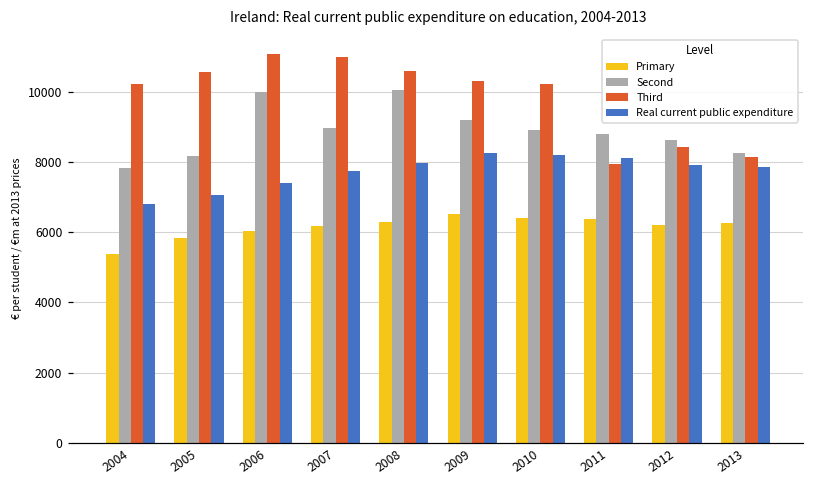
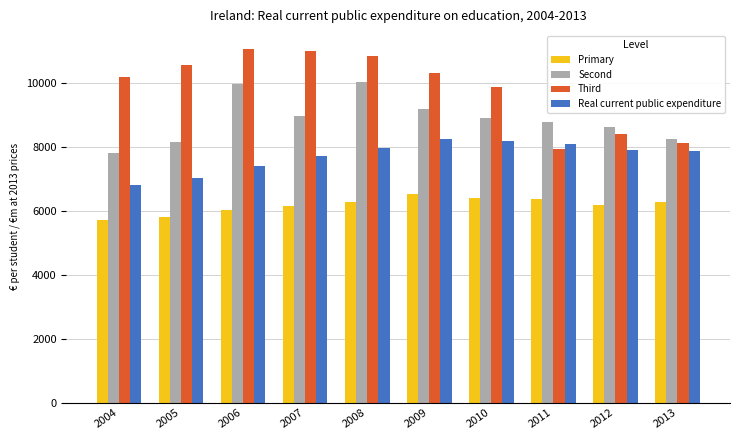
  {
    "Primary": {
-     "2004": 5400,
+     "2004": 5700,
      "2005": 5800,
      "2006": 6000,
      "2007": 6200,
      "2008": 6300,
      "2009": 6500,
      "2010": 6400,
      "2011": 6400,
      "2012": 6200,
      "2013": 6300
    },
    "Second": {
      "2004": 7800,
      "2005": 8200,
      "2006": 10000,
      "2007": 9000,
      "2008": 10000,
      "2009": 9200,
      "2010": 8900,
      "2011": 8800,
      "2012": 8600,
      "2013": 8300
    },
    "Third": {
      "2004": 10200,
      "2005": 10600,
      "2006": 11100,
      "2007": 11000,
-     "2008": 10600,
+     "2008": 10900,
      "2009": 10300,
-     "2010": 10200,
+     "2010": 9900,
      "2011": 7900,
      "2012": 8400,
      "2013": 8100
    },
    "Real current public expenditure": {
      "2004": 6800,
      "2005": 7000,
      "2006": 7400,
      "2007": 7700,
      "2008": 8000,
      "2009": 8200,
      "2010": 8200,
      "2011": 8100,
      "2012": 7900,
      "2013": 7900
    }
  }
